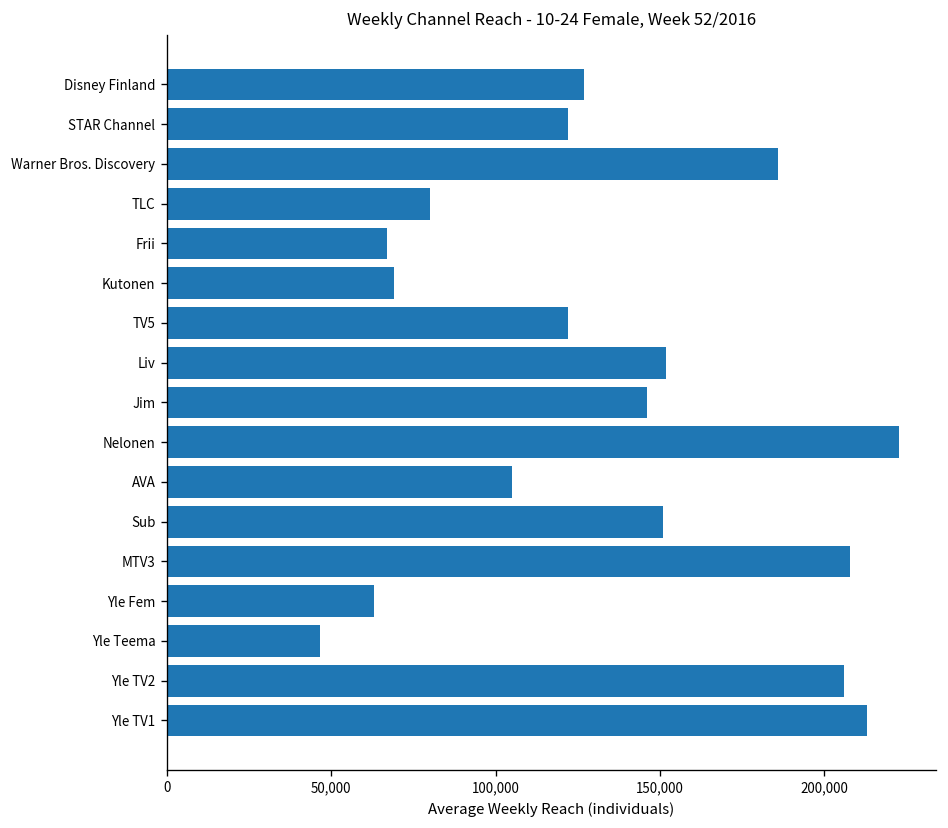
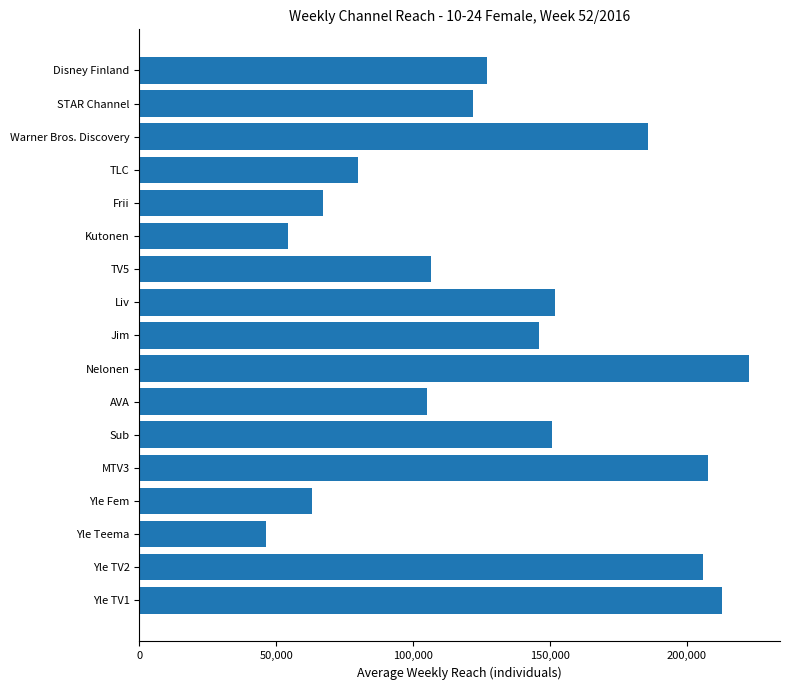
  {
    "Disney Finland": "127,000",
    "STAR Channel": "122,000",
    "Warner Bros. Discovery": "186,000",
    "TLC": "80,000",
    "Frii": "67,000",
-   "Kutonen": "69,000",
-   "TV5": "122,000",
+   "Kutonen": "54,000",
+   "TV5": "107,000",
    "Liv": "152,000",
    "Jim": "146,000",
    "Nelonen": "223,000",
    "AVA": "105,000",
    "Sub": "151,000",
    "MTV3": "208,000",
    "Yle Fem": "63,000",
    "Yle Teema": "46,000",
    "Yle TV2": "206,000",
    "Yle TV1": "213,000"
  }
